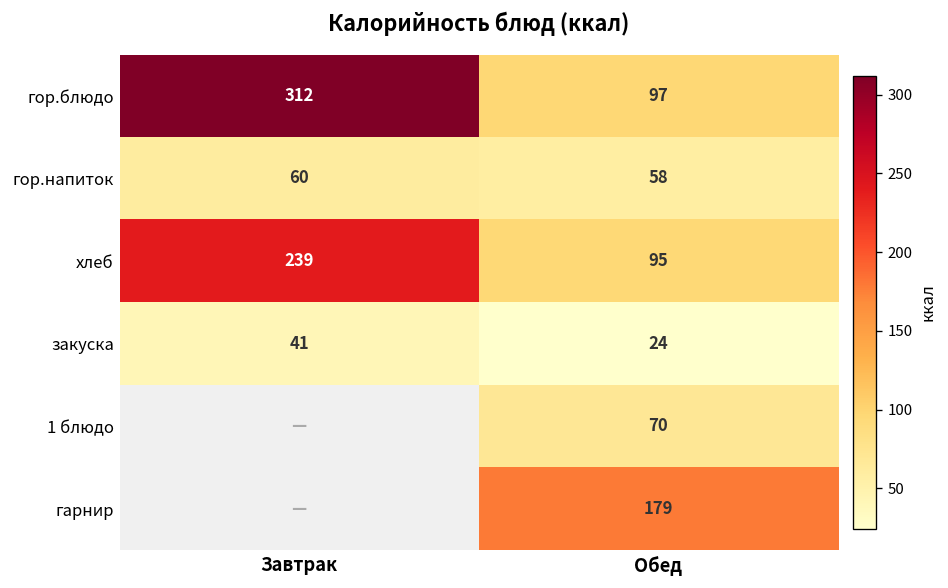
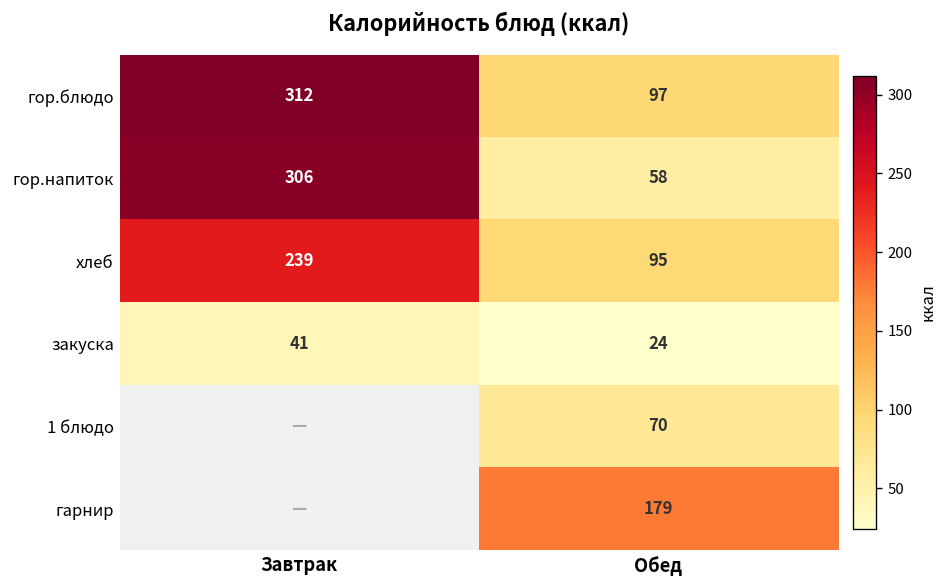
  {
    "гор.блюдо": {
      "Завтрак": 312,
      "Обед": 97
    },
    "гор.напиток": {
-     "Завтрак": 60,
+     "Завтрак": 306,
      "Обед": 58
    },
    "хлеб": {
      "Завтрак": 239,
      "Обед": 95
    },
    "закуска": {
      "Завтрак": 41,
      "Обед": 24
    },
    "1 блюдо": {
      "Обед": 70
    },
    "гарнир": {
      "Обед": 179
    }
  }
